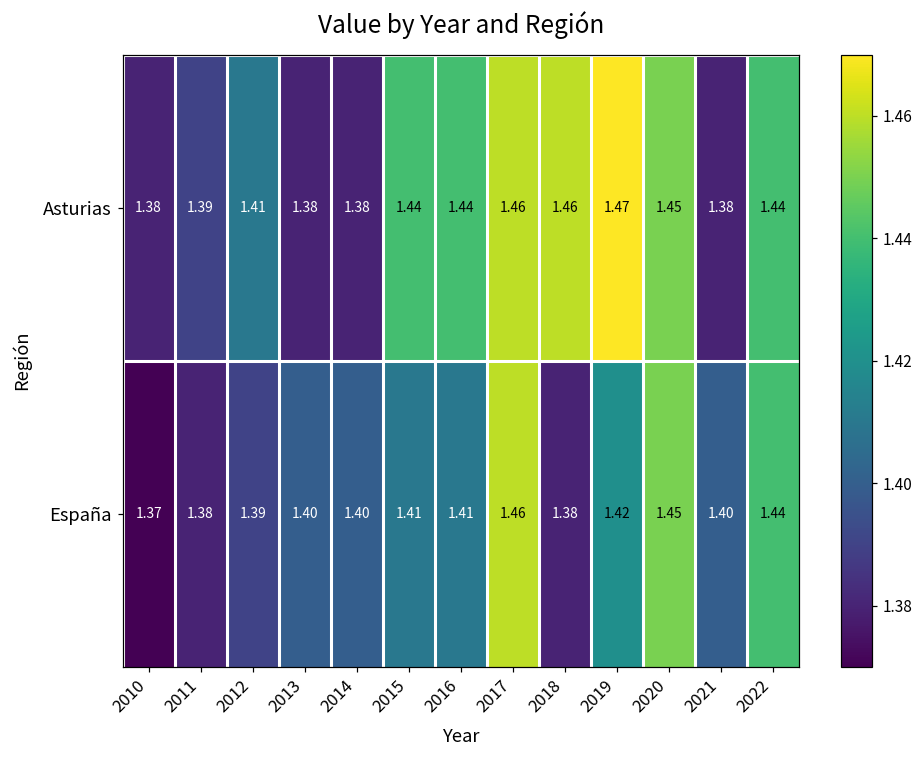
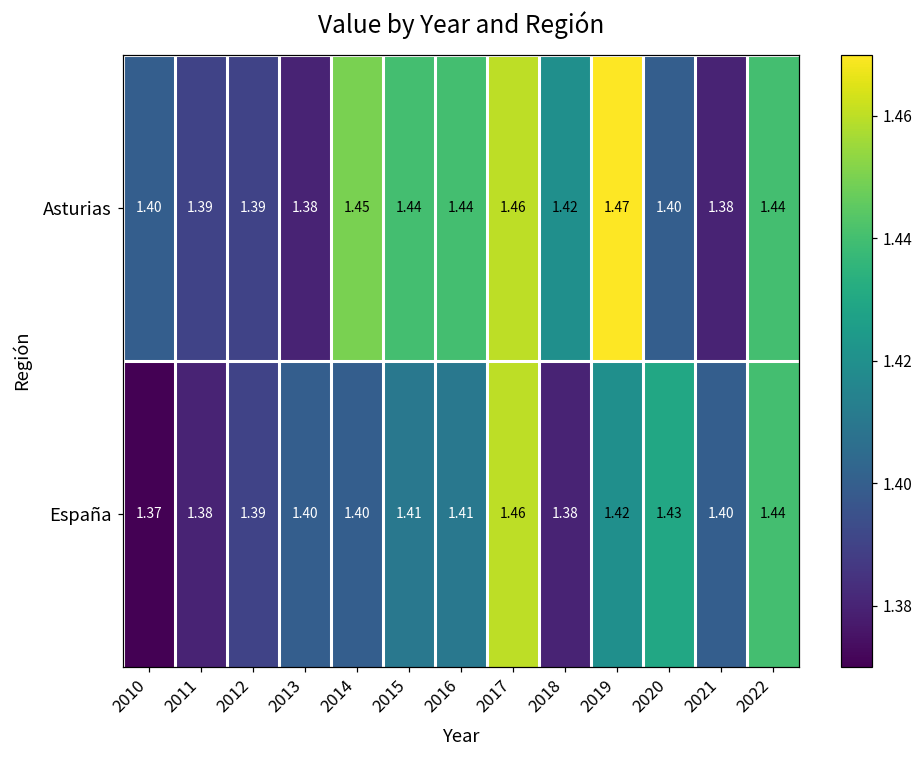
  {
    "Asturias": {
-     "2010": 1.38,
+     "2010": 1.40,
      "2011": 1.39,
-     "2012": 1.41,
+     "2012": 1.39,
      "2013": 1.38,
-     "2014": 1.38,
+     "2014": 1.45,
      "2015": 1.44,
      "2016": 1.44,
      "2017": 1.46,
-     "2018": 1.46,
+     "2018": 1.42,
      "2019": 1.47,
-     "2020": 1.45,
+     "2020": 1.40,
      "2021": 1.38,
      "2022": 1.44
    },
    "España": {
      "2010": 1.37,
      "2011": 1.38,
      "2012": 1.39,
      "2013": 1.40,
      "2014": 1.40,
      "2015": 1.41,
      "2016": 1.41,
      "2017": 1.46,
      "2018": 1.38,
      "2019": 1.42,
-     "2020": 1.45,
+     "2020": 1.43,
      "2021": 1.40,
      "2022": 1.44
    }
  }
